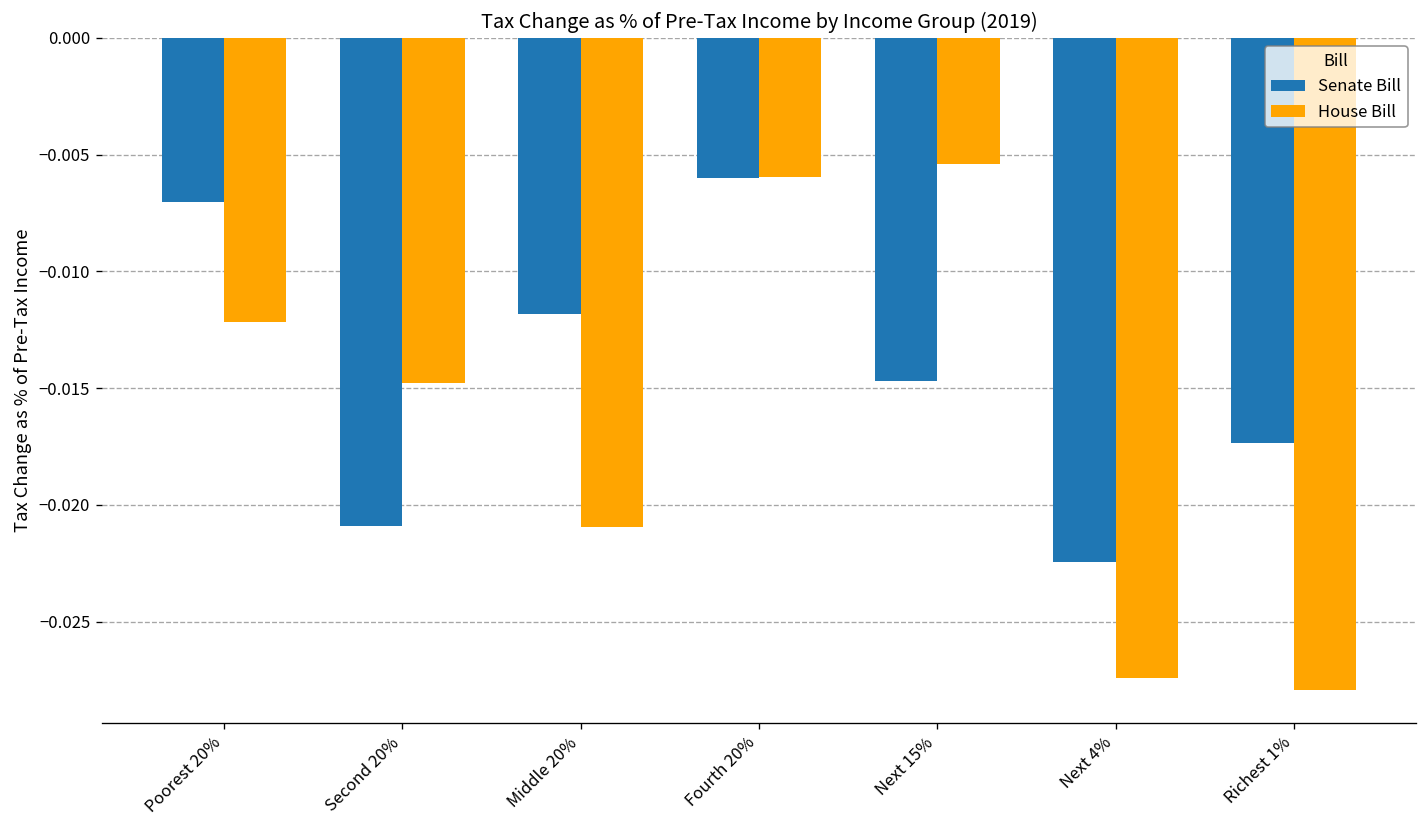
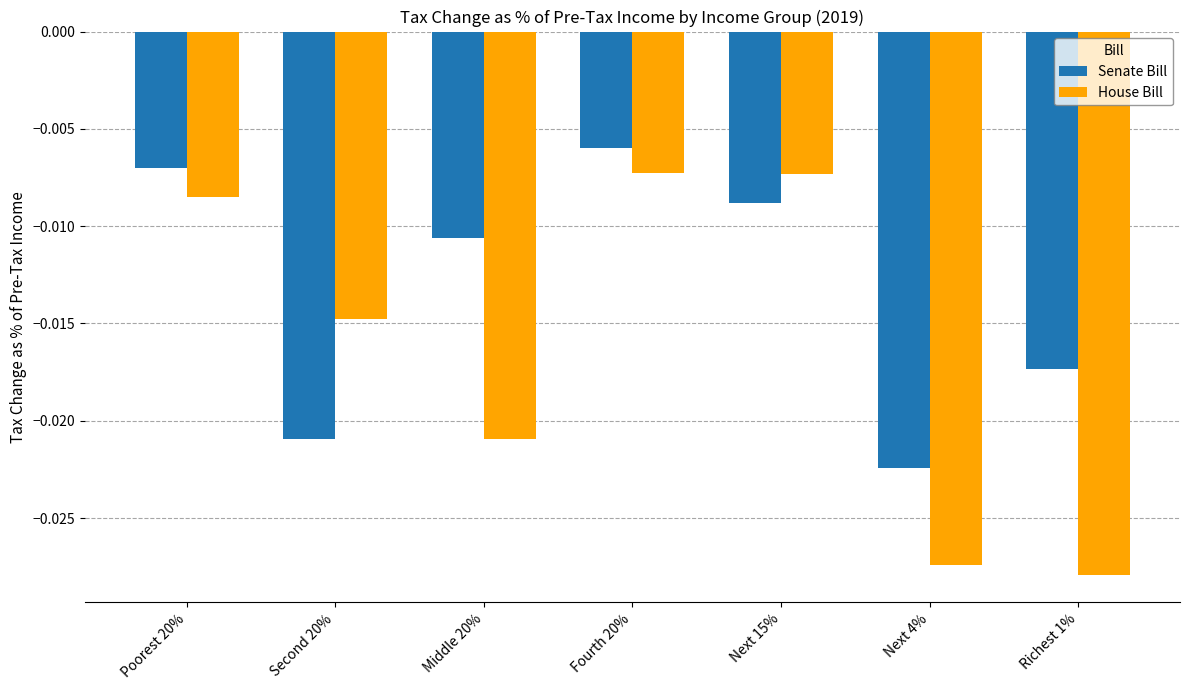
  {
    "Senate Bill": {
      "Poorest 20%": -0.0070,
      "Second 20%": -0.0209,
-     "Middle 20%": -0.0118,
+     "Middle 20%": -0.0106,
      "Fourth 20%": -0.0060,
-     "Next 15%": -0.0147,
+     "Next 15%": -0.0088,
      "Next 4%": -0.0224,
      "Richest 1%": -0.0173
    },
    "House Bill": {
-     "Poorest 20%": -0.0121,
+     "Poorest 20%": -0.0085,
      "Second 20%": -0.0148,
      "Middle 20%": -0.0209,
-     "Fourth 20%": -0.0059,
-     "Next 15%": -0.0054,
+     "Fourth 20%": -0.0073,
+     "Next 15%": -0.0073,
      "Next 4%": -0.0274,
      "Richest 1%": -0.0279
    }
  }
